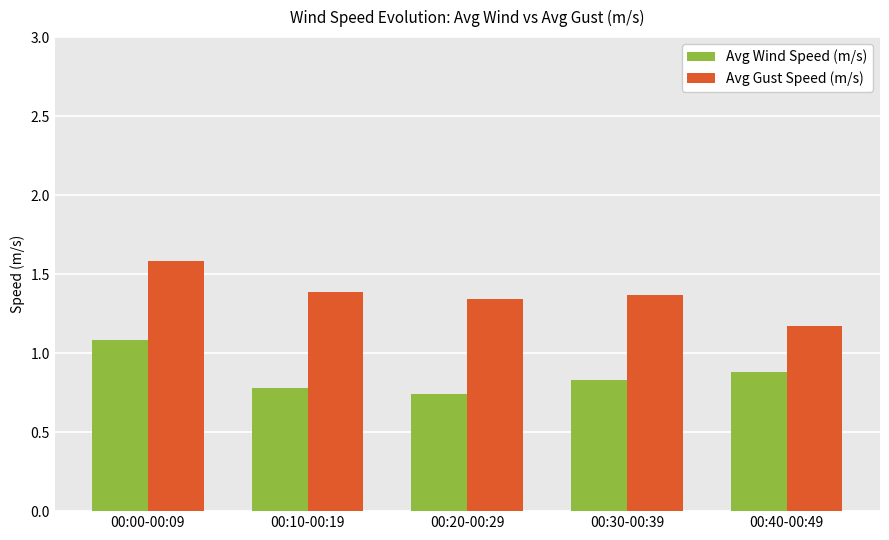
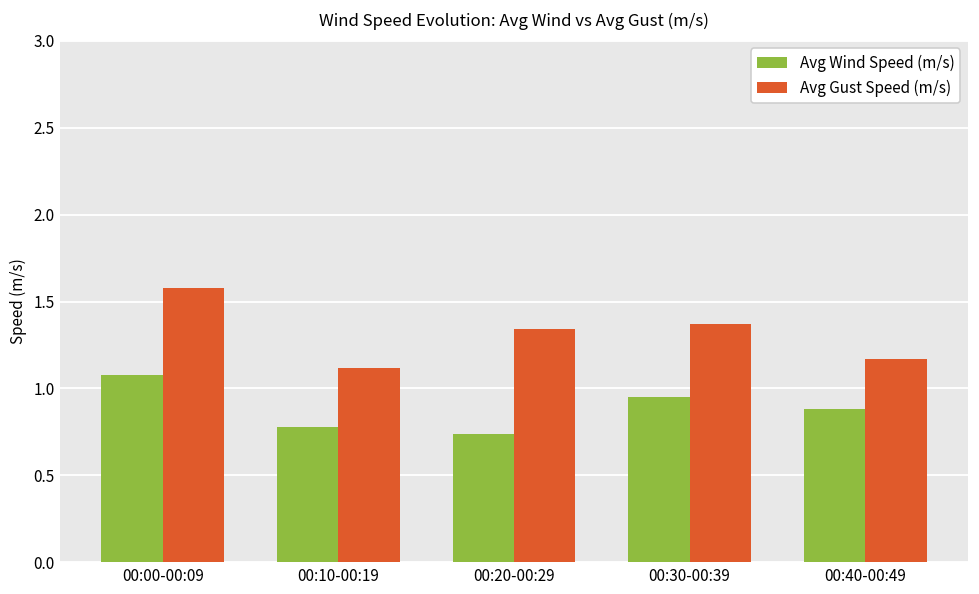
  {
    "Avg Wind Speed (m/s)": {
      "00:00-00:09": 1.08,
      "00:10-00:19": 0.78,
      "00:20-00:29": 0.74,
-     "00:30-00:39": 0.83,
+     "00:30-00:39": 0.95,
      "00:40-00:49": 0.88
    },
    "Avg Gust Speed (m/s)": {
      "00:00-00:09": 1.58,
-     "00:10-00:19": 1.39,
+     "00:10-00:19": 1.12,
      "00:20-00:29": 1.34,
      "00:30-00:39": 1.37,
      "00:40-00:49": 1.17
    }
  }
